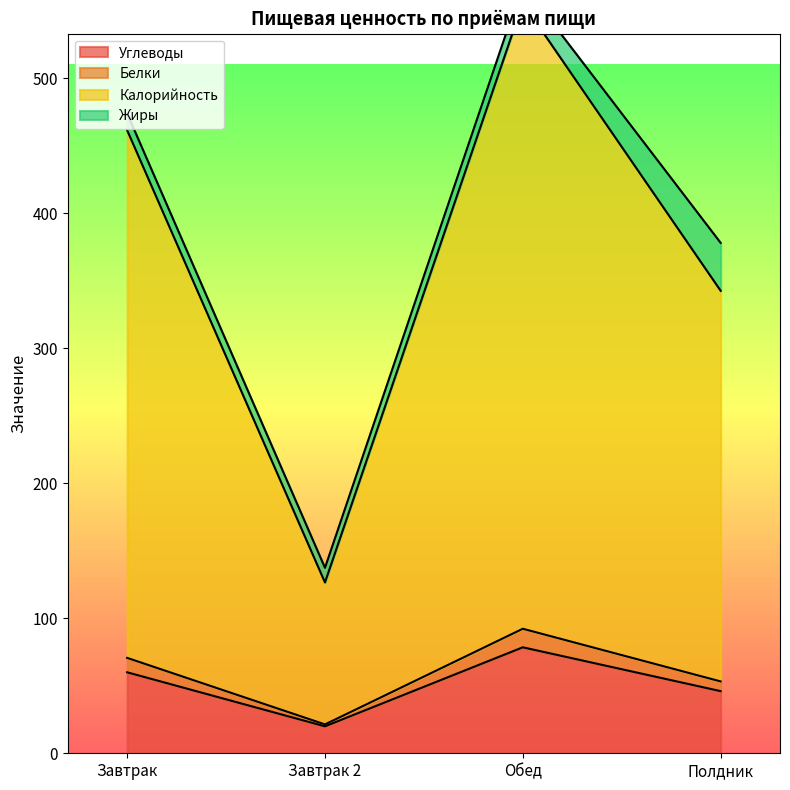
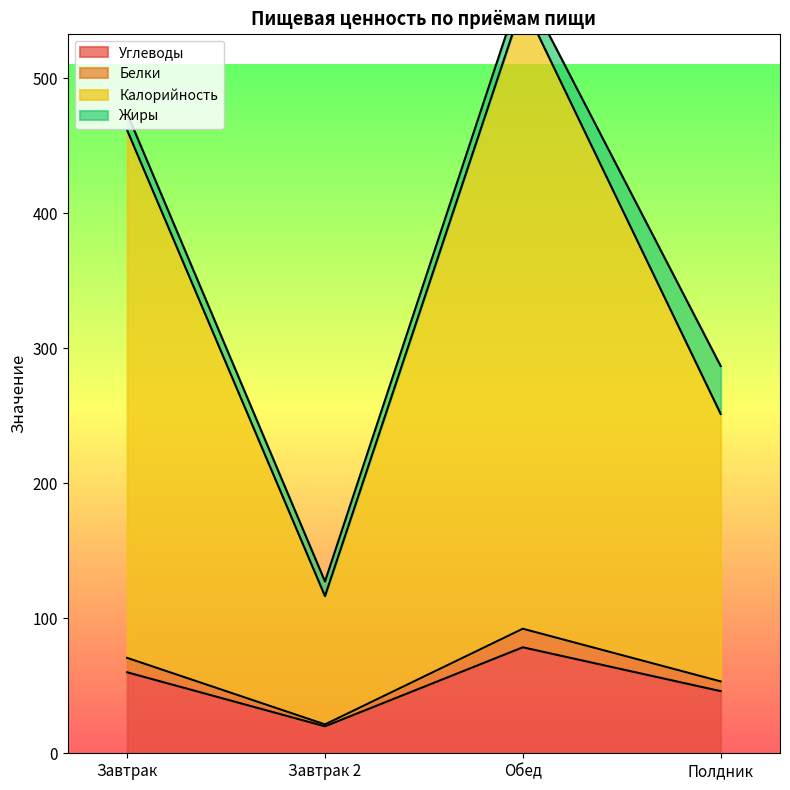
  {
    "Калорийность": {
      "Завтрак": 391,
-     "Завтрак 2": 105,
-     "Полдник": 289
+     "Завтрак 2": 95,
+     "Полдник": 198
    },
    "Жиры": {
      "Завтрак 2": 11,
      "Полдник": 35
    }
  }
